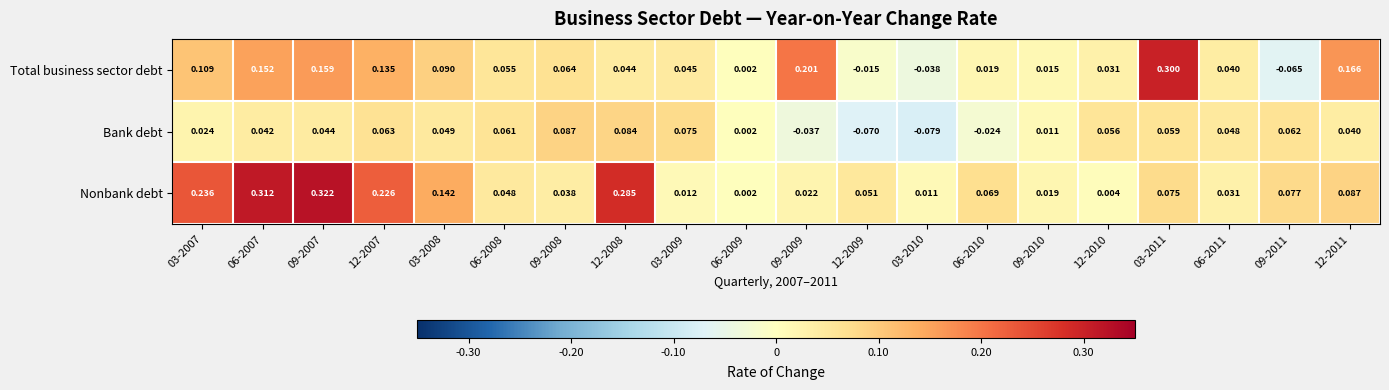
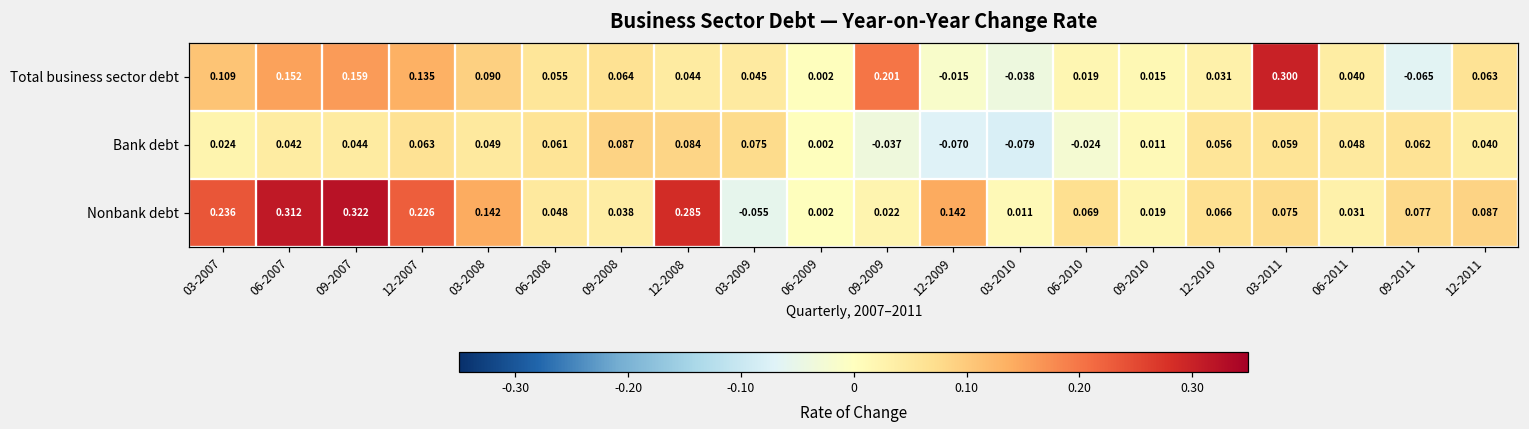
  {
    "Total business sector debt": {
      "03-2007": 0.109,
      "06-2007": 0.152,
      "09-2007": 0.159,
      "12-2007": 0.135,
      "03-2008": 0.090,
      "06-2008": 0.055,
      "09-2008": 0.064,
      "12-2008": 0.044,
      "03-2009": 0.045,
      "06-2009": 0.002,
      "09-2009": 0.201,
      "12-2009": -0.015,
      "03-2010": -0.038,
      "06-2010": 0.019,
      "09-2010": 0.015,
      "12-2010": 0.031,
      "03-2011": 0.300,
      "06-2011": 0.040,
      "09-2011": -0.065,
-     "12-2011": 0.166
+     "12-2011": 0.063
    },
    "Bank debt": {
      "03-2007": 0.024,
      "06-2007": 0.042,
      "09-2007": 0.044,
      "12-2007": 0.063,
      "03-2008": 0.049,
      "06-2008": 0.061,
      "09-2008": 0.087,
      "12-2008": 0.084,
      "03-2009": 0.075,
      "06-2009": 0.002,
      "09-2009": -0.037,
      "12-2009": -0.070,
      "03-2010": -0.079,
      "06-2010": -0.024,
      "09-2010": 0.011,
      "12-2010": 0.056,
      "03-2011": 0.059,
      "06-2011": 0.048,
      "09-2011": 0.062,
      "12-2011": 0.040
    },
    "Nonbank debt": {
      "03-2007": 0.236,
      "06-2007": 0.312,
      "09-2007": 0.322,
      "12-2007": 0.226,
      "03-2008": 0.142,
      "06-2008": 0.048,
      "09-2008": 0.038,
      "12-2008": 0.285,
-     "03-2009": 0.012,
+     "03-2009": -0.055,
      "06-2009": 0.002,
      "09-2009": 0.022,
-     "12-2009": 0.051,
+     "12-2009": 0.142,
      "03-2010": 0.011,
      "06-2010": 0.069,
      "09-2010": 0.019,
-     "12-2010": 0.004,
+     "12-2010": 0.066,
      "03-2011": 0.075,
      "06-2011": 0.031,
      "09-2011": 0.077,
      "12-2011": 0.087
    }
  }
